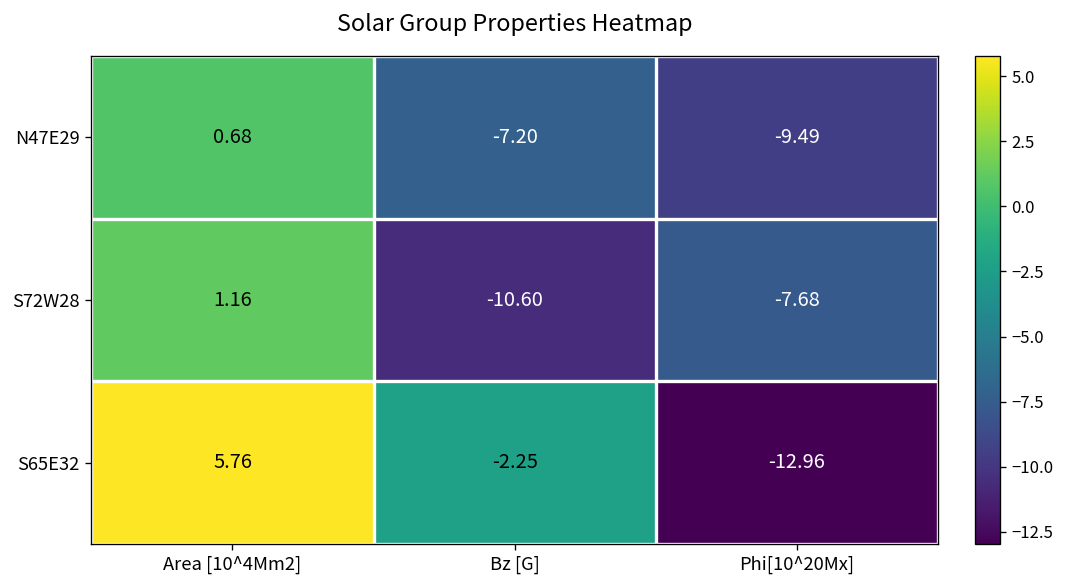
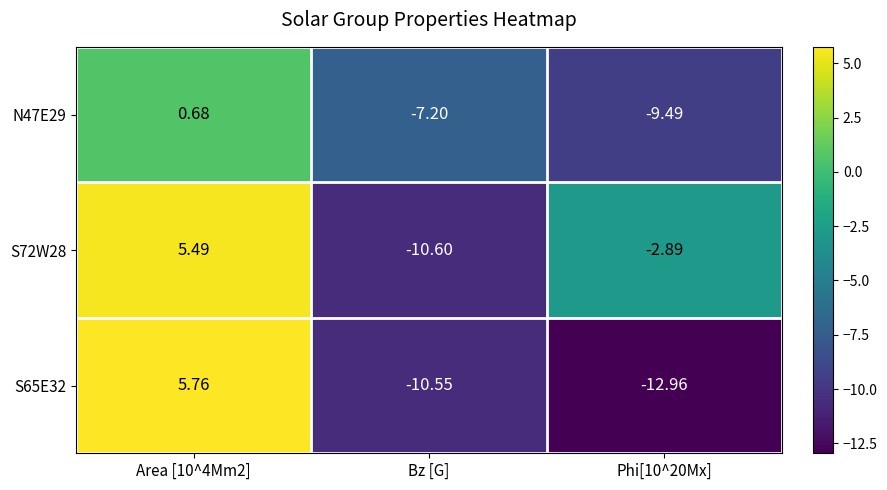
  {
    "N47E29": {
      "Area [10^4Mm2]": 0.68,
      "Bz [G]": -7.20,
      "Phi[10^20Mx]": -9.49
    },
    "S72W28": {
-     "Area [10^4Mm2]": 1.16,
+     "Area [10^4Mm2]": 5.49,
      "Bz [G]": -10.60,
-     "Phi[10^20Mx]": -7.68
+     "Phi[10^20Mx]": -2.89
    },
    "S65E32": {
      "Area [10^4Mm2]": 5.76,
-     "Bz [G]": -2.25,
+     "Bz [G]": -10.55,
      "Phi[10^20Mx]": -12.96
    }
  }
